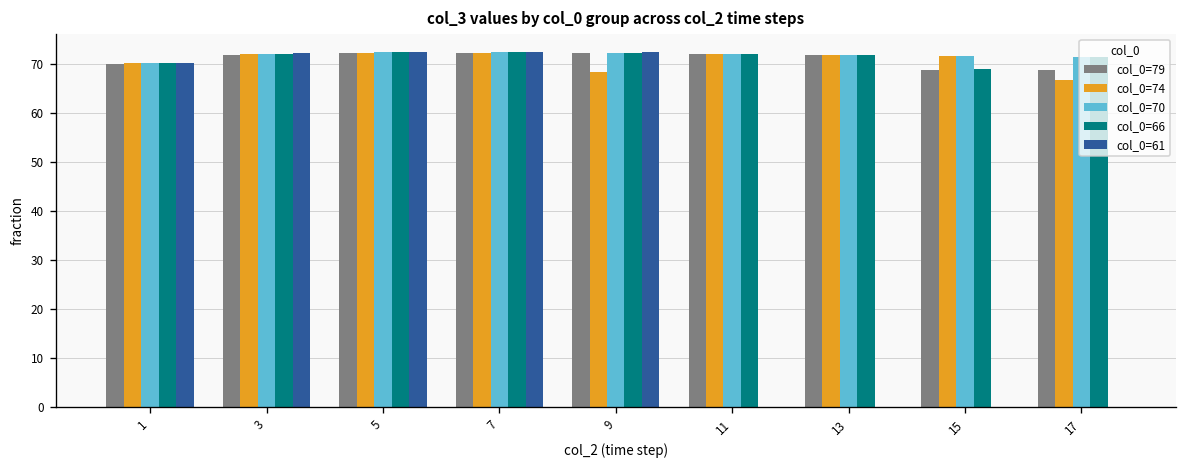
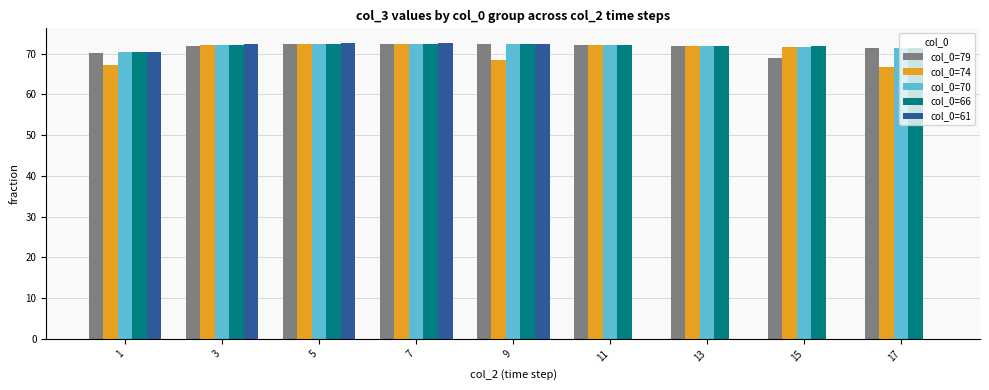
  {
    "col_0=79": {
      "1": 70,
      "3": 72,
      "5": 72,
      "7": 72,
      "9": 72,
      "11": 72,
      "13": 72,
      "15": 69,
-     "17": 69
+     "17": 71
    },
    "col_0=74": {
-     "1": 70,
+     "1": 67,
      "3": 72,
      "5": 72,
      "7": 72,
      "9": 68,
      "11": 72,
      "13": 72,
      "15": 72,
      "17": 67
    },
    "col_0=70": {
      "1": 70,
      "3": 72,
      "5": 73,
      "7": 73,
      "9": 72,
      "11": 72,
      "13": 72,
      "15": 72
    },
    "col_0=66": {
      "1": 70,
      "3": 72,
      "5": 73,
      "7": 73,
      "9": 72,
      "11": 72,
      "13": 72,
-     "15": 69
+     "15": 72
    },
    "col_0=61": {
      "1": 70,
      "3": 72,
      "5": 73,
      "7": 73,
      "9": 73,
      "11": 0,
      "13": 0,
      "15": 0,
      "17": 0
    }
  }
